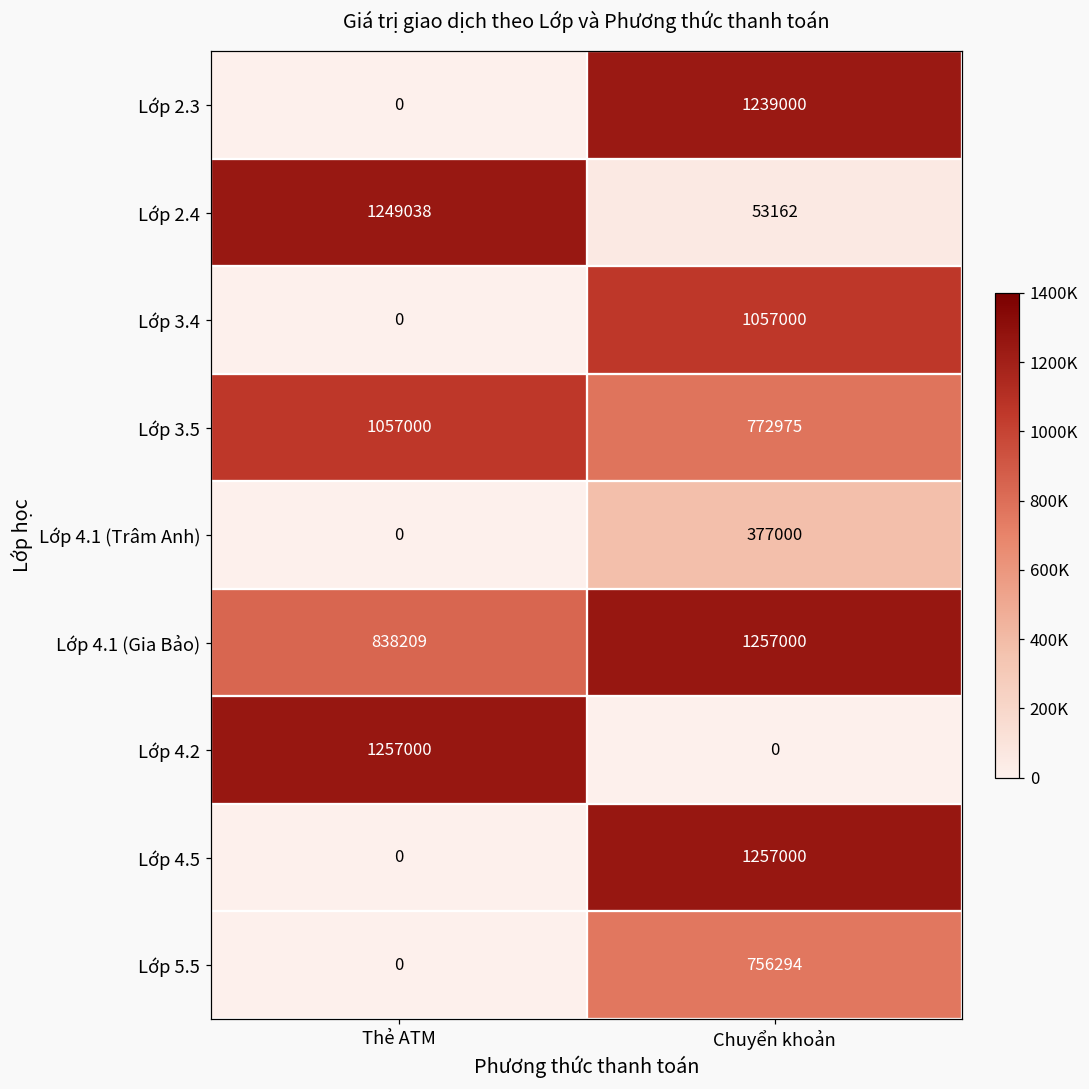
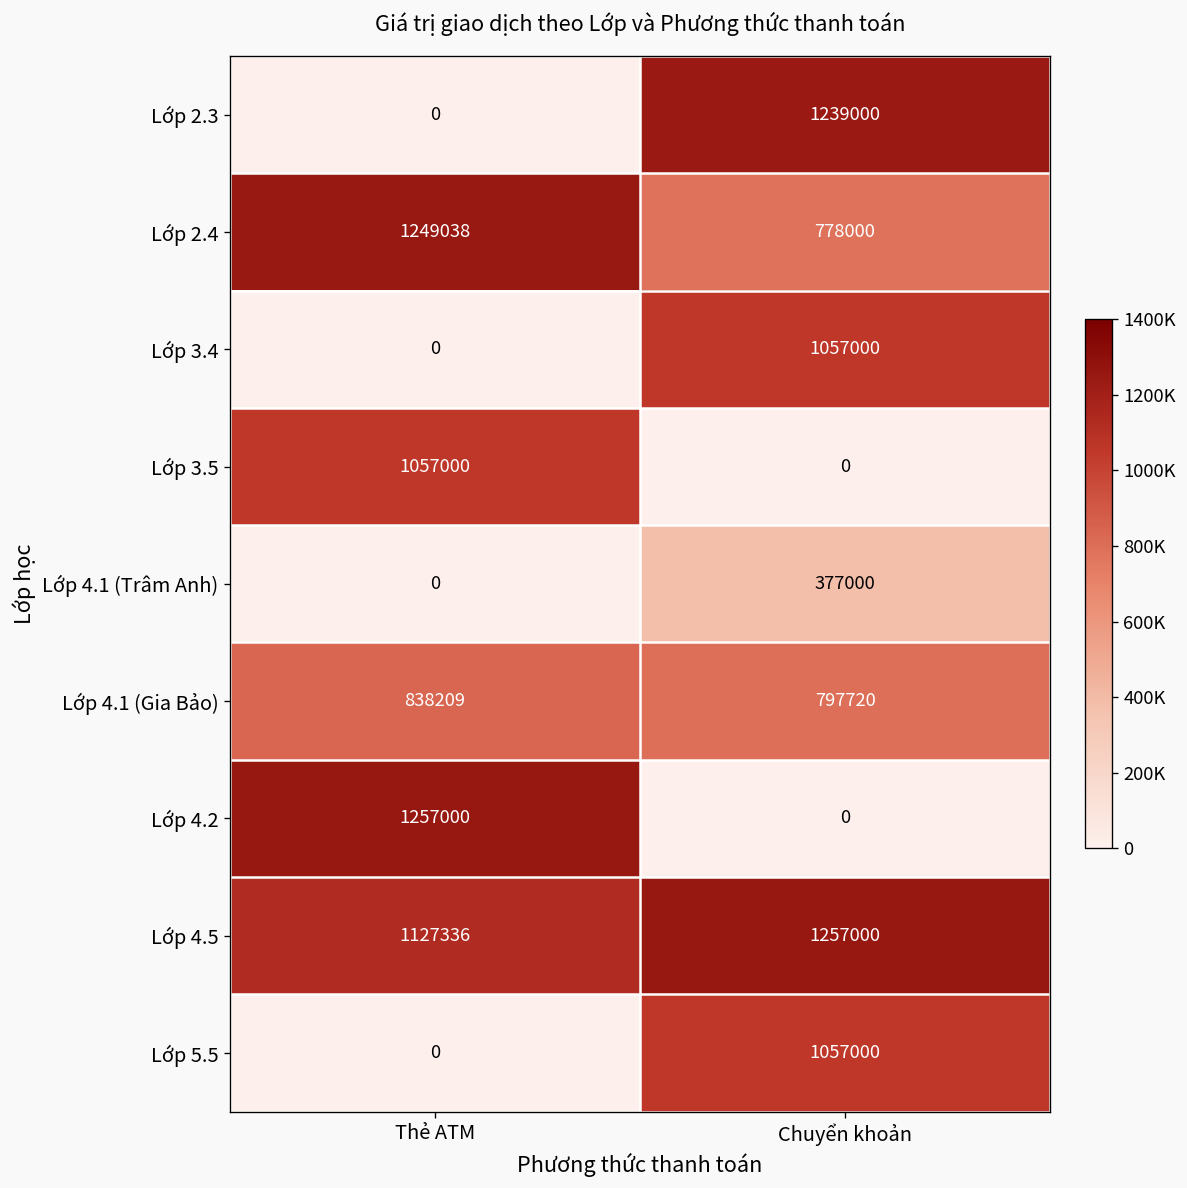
  {
    "Lớp 2.3": {
      "Thẻ ATM": 0,
      "Chuyển khoản": 1239000
    },
    "Lớp 2.4": {
      "Thẻ ATM": 1249038,
-     "Chuyển khoản": 53162
+     "Chuyển khoản": 778000
    },
    "Lớp 3.4": {
      "Thẻ ATM": 0,
      "Chuyển khoản": 1057000
    },
    "Lớp 3.5": {
      "Thẻ ATM": 1057000,
-     "Chuyển khoản": 772975
+     "Chuyển khoản": 0
    },
    "Lớp 4.1 (Trâm Anh)": {
      "Thẻ ATM": 0,
      "Chuyển khoản": 377000
    },
    "Lớp 4.1 (Gia Bảo)": {
      "Thẻ ATM": 838209,
-     "Chuyển khoản": 1257000
+     "Chuyển khoản": 797720
    },
    "Lớp 4.2": {
      "Thẻ ATM": 1257000,
      "Chuyển khoản": 0
    },
    "Lớp 4.5": {
-     "Thẻ ATM": 0,
+     "Thẻ ATM": 1127336,
      "Chuyển khoản": 1257000
    },
    "Lớp 5.5": {
      "Thẻ ATM": 0,
-     "Chuyển khoản": 756294
+     "Chuyển khoản": 1057000
    }
  }
